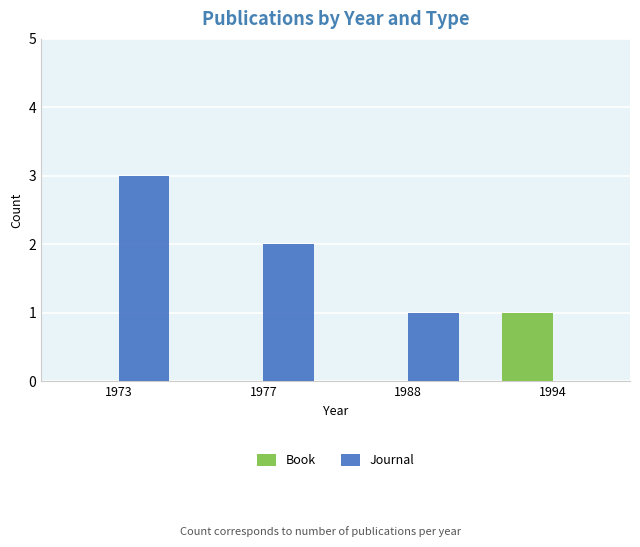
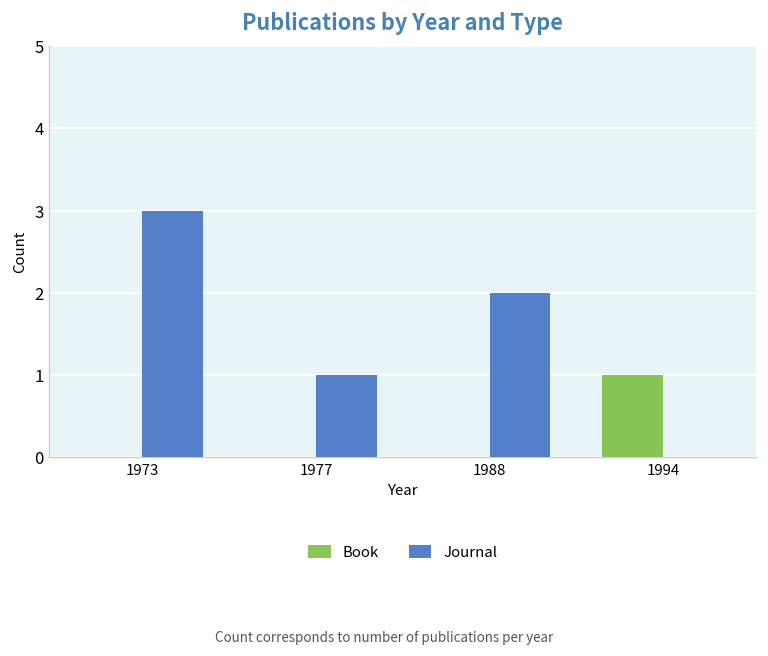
  {
    "Book": {
      "1973": 0,
      "1977": 0,
      "1988": 0,
      "1994": 1
    },
    "Journal": {
      "1973": 3,
-     "1977": 2,
-     "1988": 1,
+     "1977": 1,
+     "1988": 2,
      "1994": 0
    }
  }
